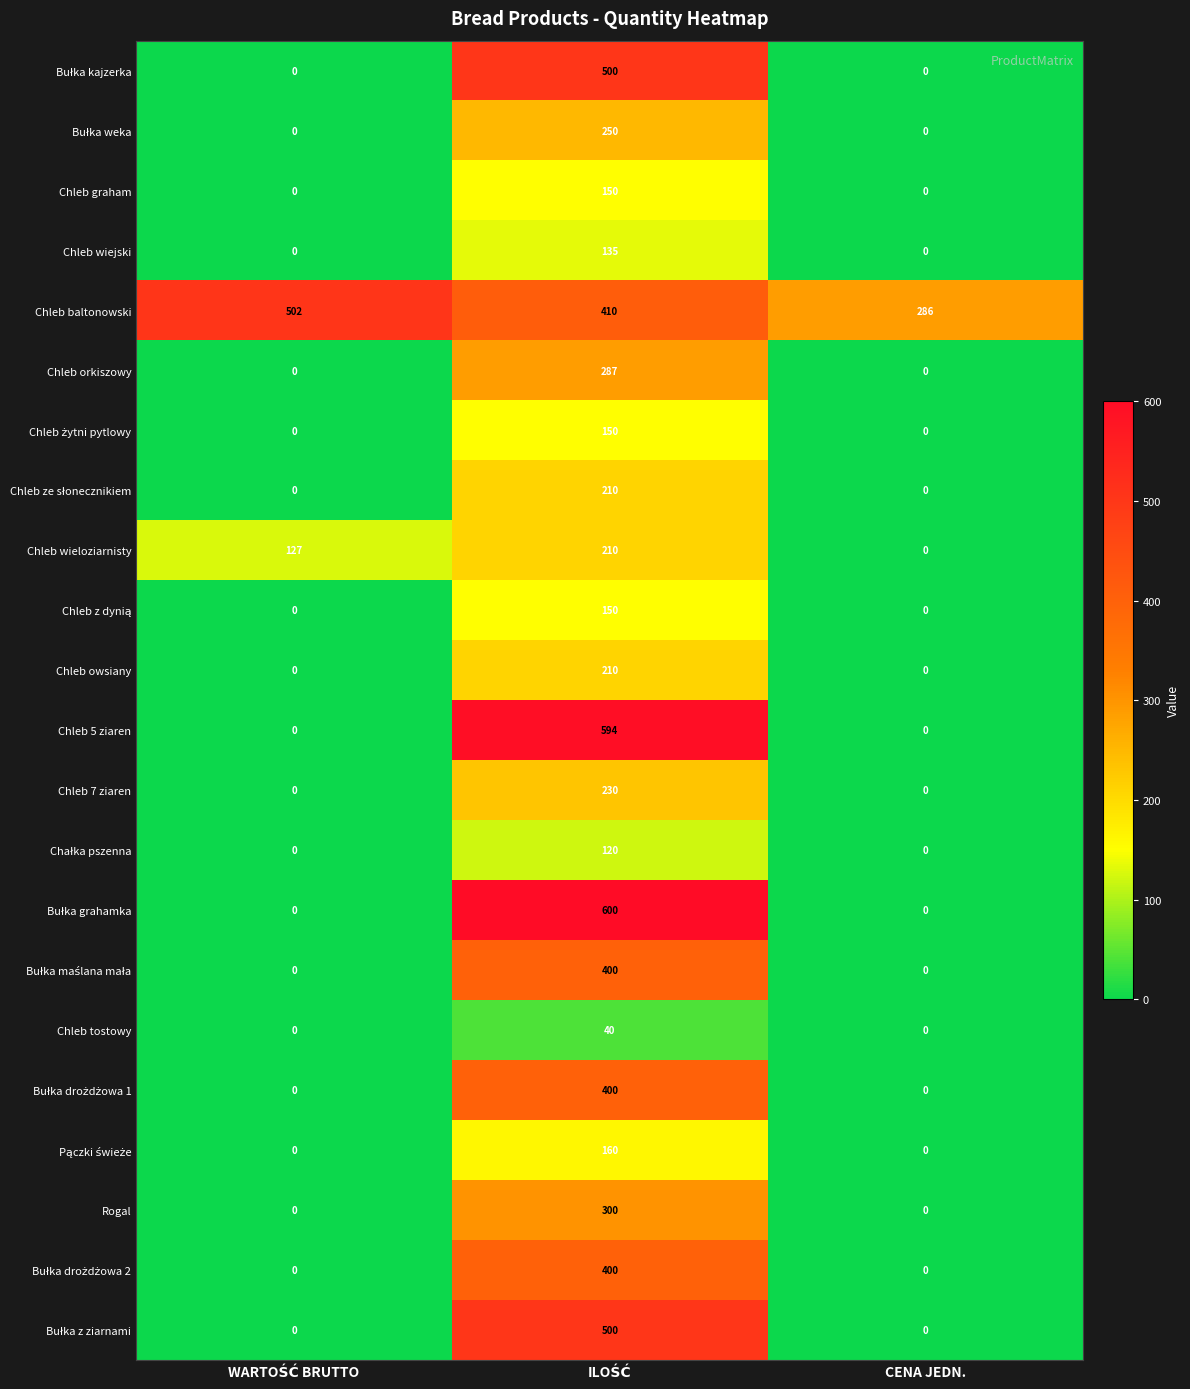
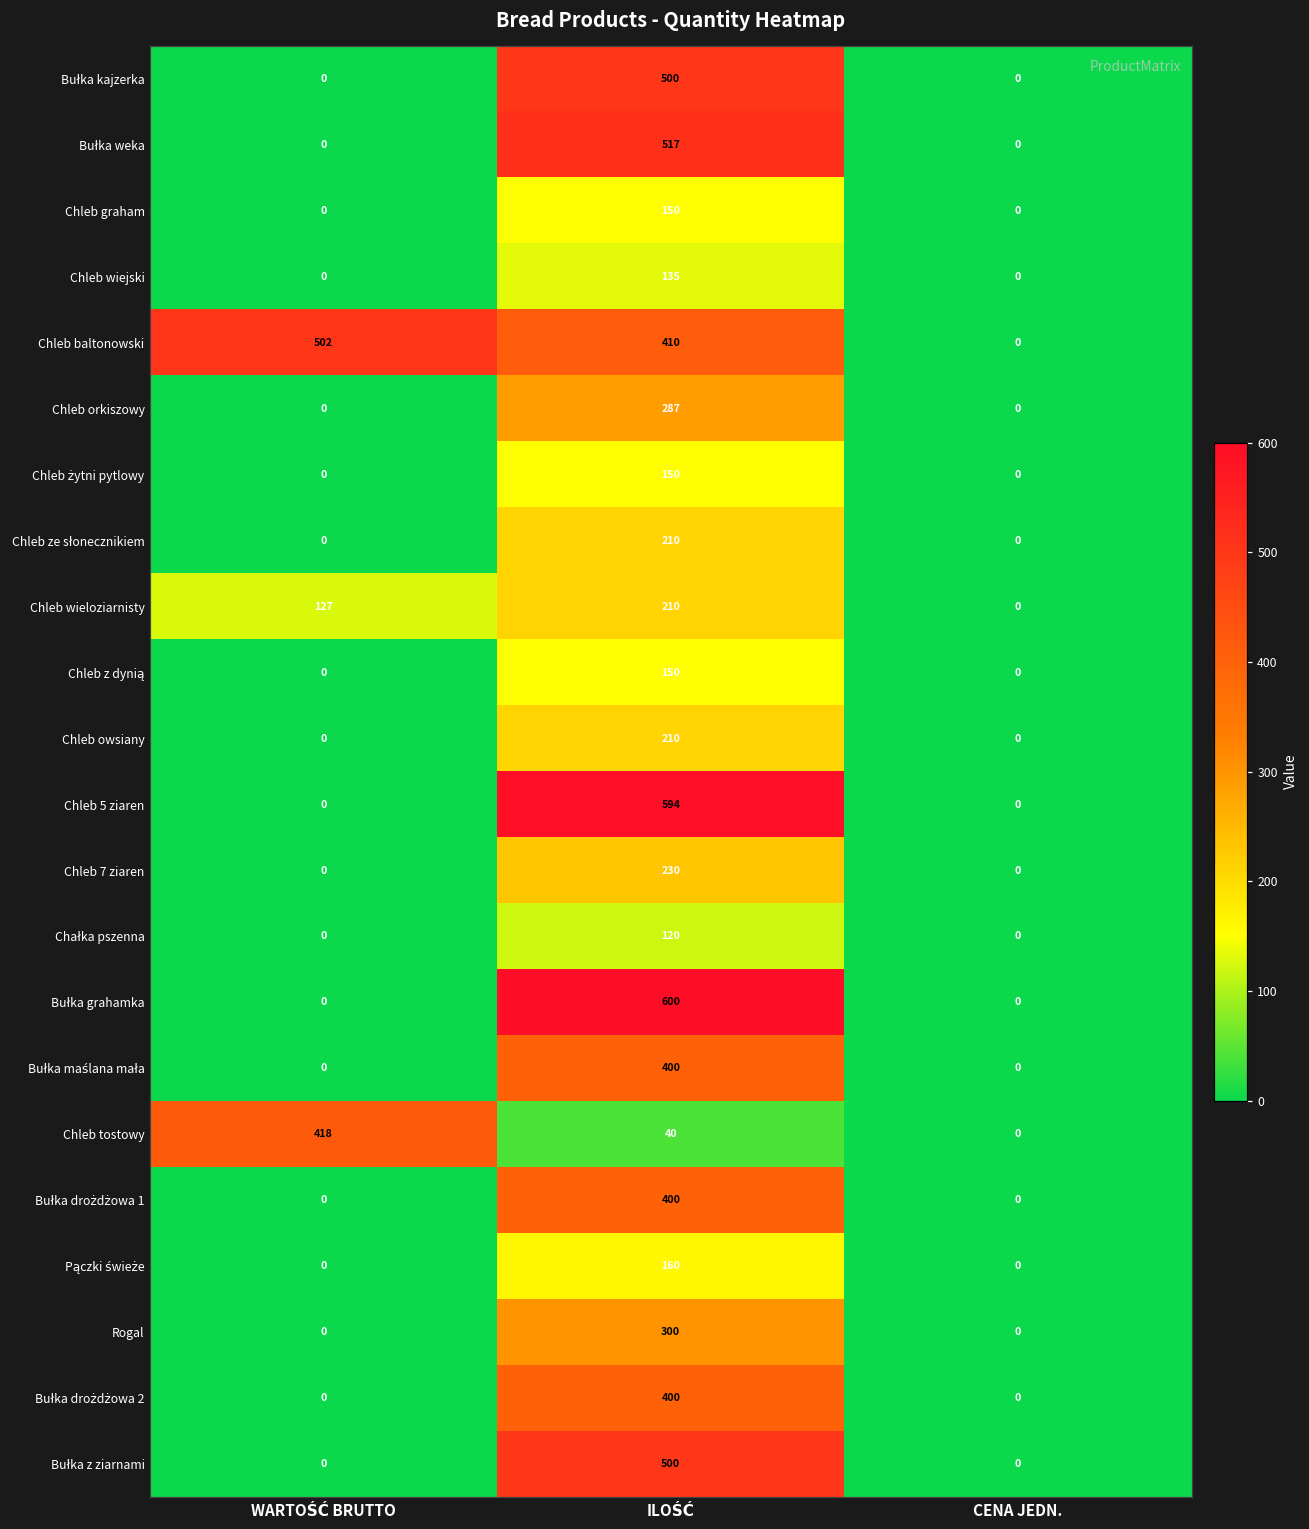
  {
    "Bułka kajzerka": {
      "WARTOŚĆ BRUTTO": 0,
      "ILOŚĆ": 500
    },
    "Bułka weka": {
      "WARTOŚĆ BRUTTO": 0,
-     "ILOŚĆ": 250,
+     "ILOŚĆ": 517,
      "CENA JEDN.": 0
    },
    "Chleb graham": {
      "WARTOŚĆ BRUTTO": 0,
      "ILOŚĆ": 150,
      "CENA JEDN.": 0
    },
    "Chleb wiejski": {
      "WARTOŚĆ BRUTTO": 0,
      "ILOŚĆ": 135,
      "CENA JEDN.": 0
    },
    "Chleb baltonowski": {
      "WARTOŚĆ BRUTTO": 502,
      "ILOŚĆ": 410,
-     "CENA JEDN.": 286
+     "CENA JEDN.": 0
    },
    "Chleb orkiszowy": {
      "WARTOŚĆ BRUTTO": 0,
      "ILOŚĆ": 287,
      "CENA JEDN.": 0
    },
    "Chleb żytni pytlowy": {
      "WARTOŚĆ BRUTTO": 0,
      "ILOŚĆ": 150,
      "CENA JEDN.": 0
    },
    "Chleb ze słonecznikiem": {
      "WARTOŚĆ BRUTTO": 0,
      "ILOŚĆ": 210,
      "CENA JEDN.": 0
    },
    "Chleb wieloziarnisty": {
      "WARTOŚĆ BRUTTO": 127,
      "ILOŚĆ": 210,
      "CENA JEDN.": 0
    },
    "Chleb z dynią": {
      "WARTOŚĆ BRUTTO": 0,
      "ILOŚĆ": 150,
      "CENA JEDN.": 0
    },
    "Chleb owsiany": {
      "WARTOŚĆ BRUTTO": 0,
      "ILOŚĆ": 210,
      "CENA JEDN.": 0
    },
    "Chleb 5 ziaren": {
      "WARTOŚĆ BRUTTO": 0,
      "ILOŚĆ": 594,
      "CENA JEDN.": 0
    },
    "Chleb 7 ziaren": {
      "WARTOŚĆ BRUTTO": 0,
      "ILOŚĆ": 230,
      "CENA JEDN.": 0
    },
    "Chałka pszenna": {
      "WARTOŚĆ BRUTTO": 0,
      "ILOŚĆ": 120,
      "CENA JEDN.": 0
    },
    "Bułka grahamka": {
      "WARTOŚĆ BRUTTO": 0,
      "ILOŚĆ": 600,
      "CENA JEDN.": 0
    },
    "Bułka maślana mała": {
      "WARTOŚĆ BRUTTO": 0,
      "ILOŚĆ": 400,
      "CENA JEDN.": 0
    },
    "Chleb tostowy": {
-     "WARTOŚĆ BRUTTO": 0,
+     "WARTOŚĆ BRUTTO": 418,
      "ILOŚĆ": 40,
      "CENA JEDN.": 0
    },
    "Bułka drożdżowa 1": {
      "WARTOŚĆ BRUTTO": 0,
      "ILOŚĆ": 400,
      "CENA JEDN.": 0
    },
    "Pączki świeże": {
      "WARTOŚĆ BRUTTO": 0,
      "ILOŚĆ": 160,
      "CENA JEDN.": 0
    },
    "Rogal": {
      "WARTOŚĆ BRUTTO": 0,
      "ILOŚĆ": 300,
      "CENA JEDN.": 0
    },
    "Bułka drożdżowa 2": {
      "WARTOŚĆ BRUTTO": 0,
      "ILOŚĆ": 400,
      "CENA JEDN.": 0
    },
    "Bułka z ziarnami": {
      "WARTOŚĆ BRUTTO": 0,
      "ILOŚĆ": 500,
      "CENA JEDN.": 0
    }
  }
